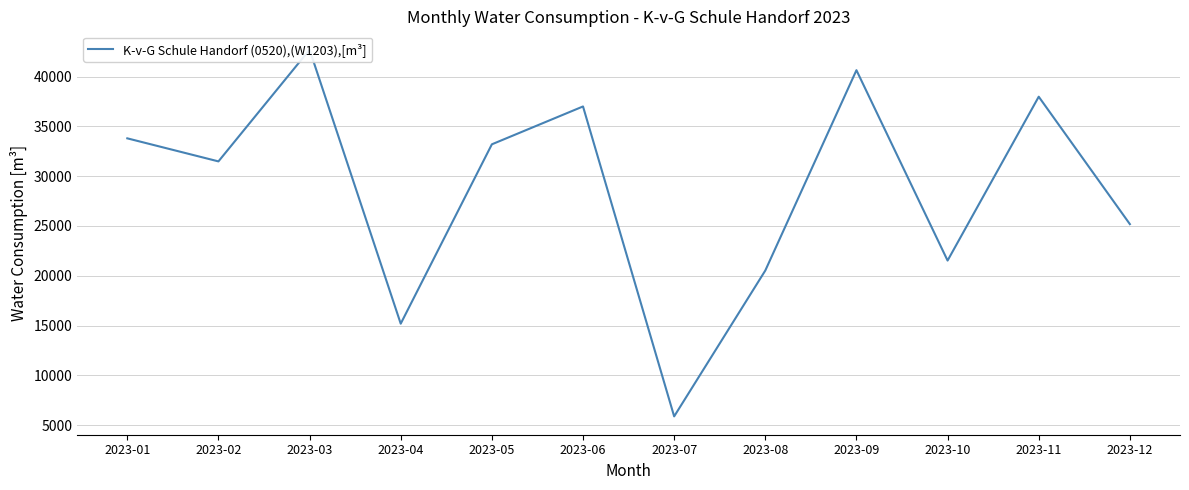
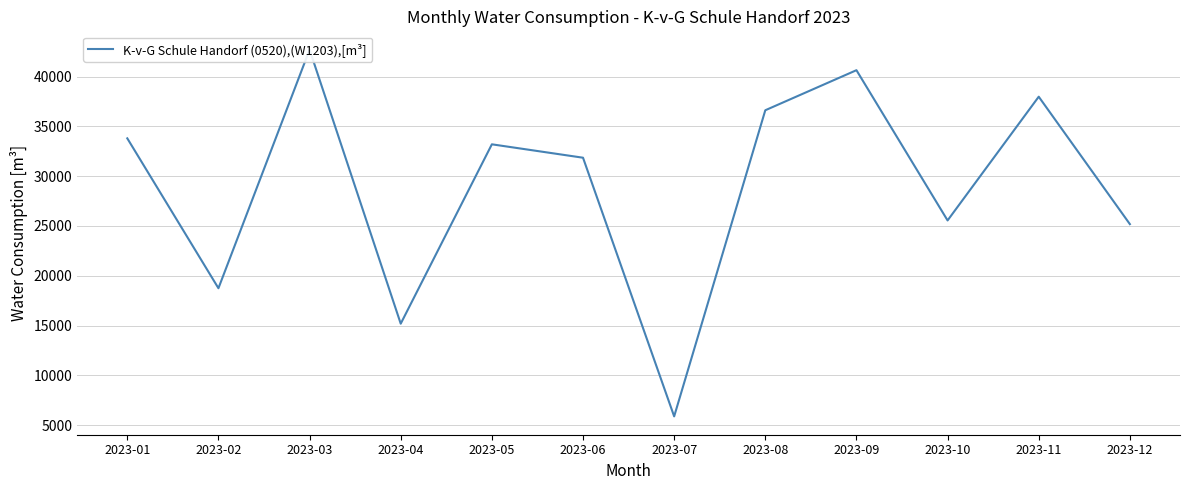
  {
    "2023-01": 34000,
-   "2023-02": 31000,
+   "2023-02": 19000,
    "2023-04": 15000,
    "2023-05": 33000,
-   "2023-06": 37000,
+   "2023-06": 32000,
    "2023-07": 6000,
-   "2023-08": 21000,
+   "2023-08": 37000,
    "2023-09": 41000,
-   "2023-10": 22000,
+   "2023-10": 26000,
    "2023-11": 38000,
    "2023-12": 25000
  }
